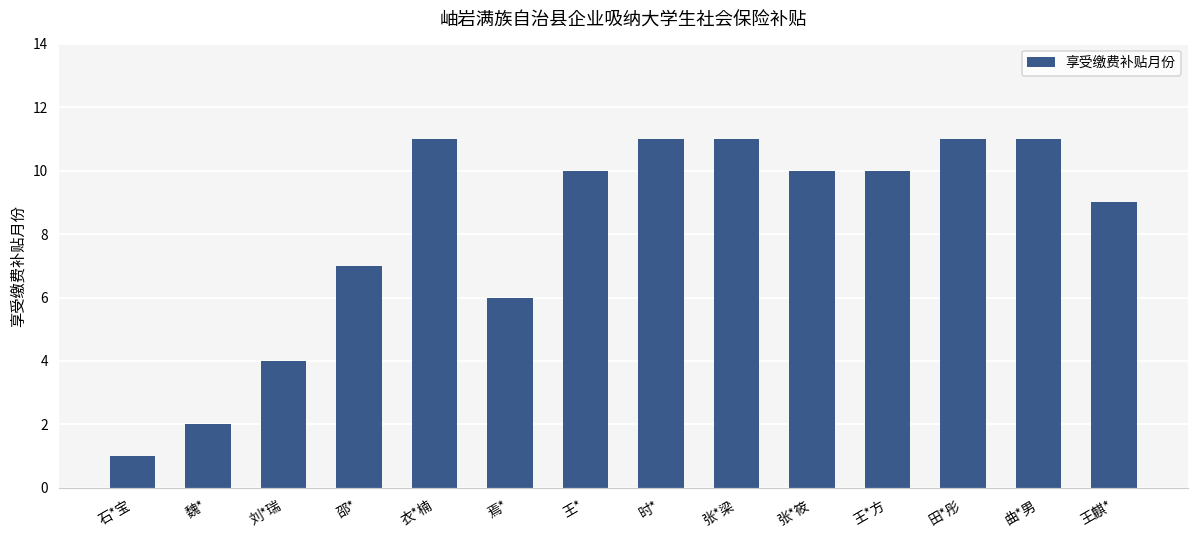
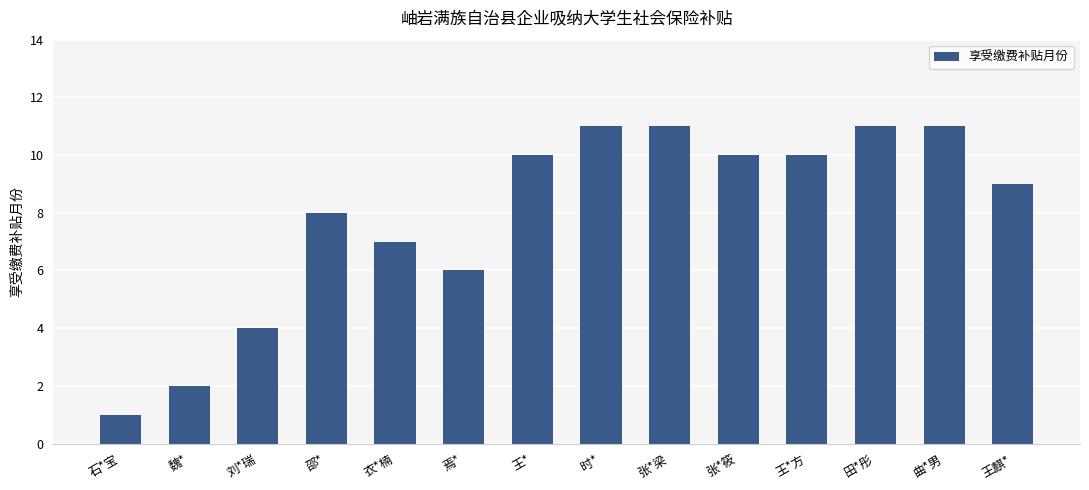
  {
    "石*宝": 1,
    "魏*": 2,
    "刘*瑞": 4,
-   "邵*": 7,
-   "衣*楠": 11,
+   "邵*": 8,
+   "衣*楠": 7,
    "焉*": 6,
    "王*": 10,
    "时*": 11,
    "张*梁": 11,
    "张*筱": 10,
    "王*方": 10,
    "田*彤": 11,
    "曲*男": 11,
    "王麒*": 9
  }
